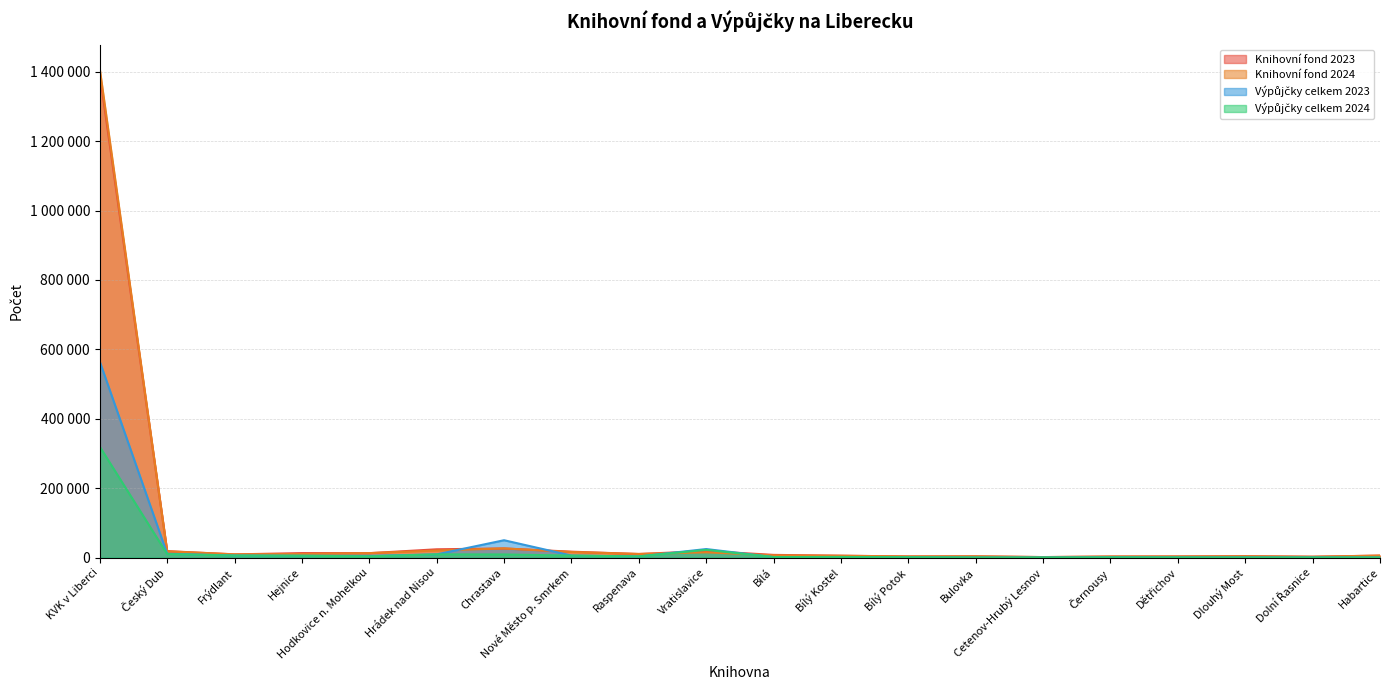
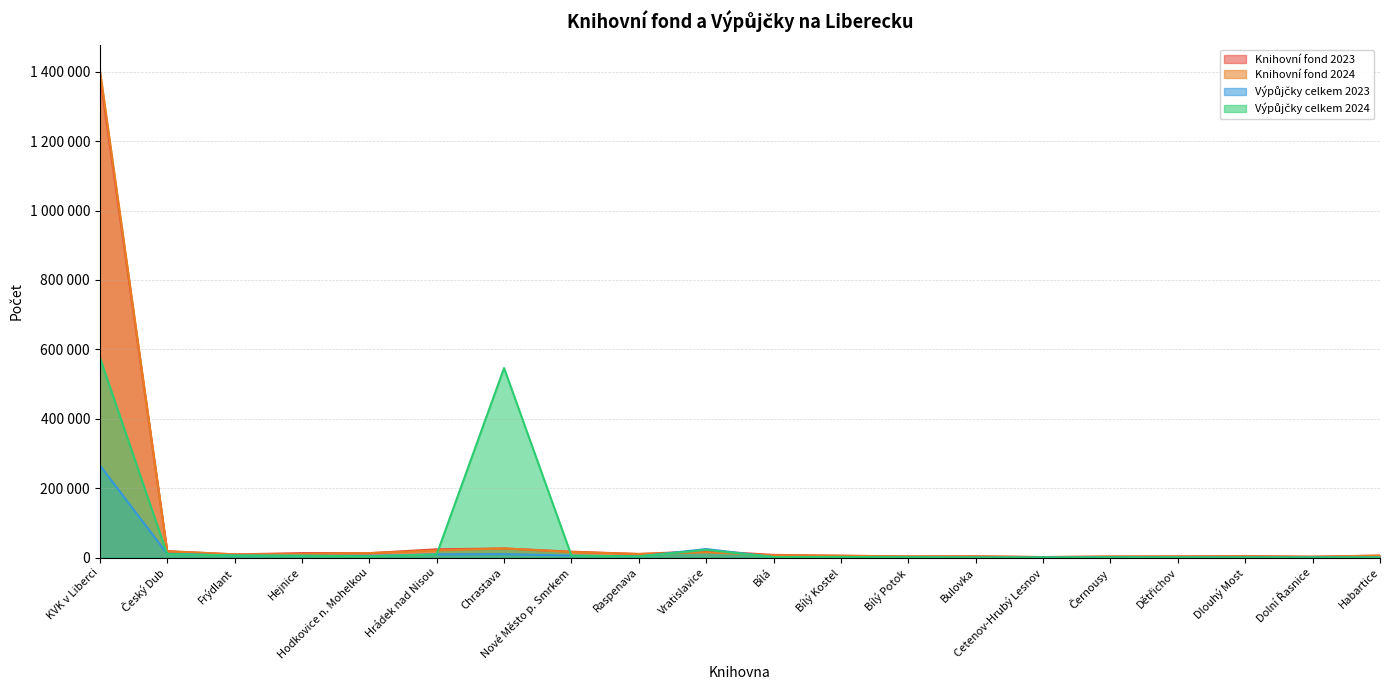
  {
    "Výpůjčky celkem 2023": {
-     "KVK v Liberci": 560000,
-     "Chrastava": 50000
+     "KVK v Liberci": 270000,
+     "Chrastava": 10000
    },
    "Výpůjčky celkem 2024": {
-     "KVK v Liberci": 320000,
-     "Chrastava": 10000
+     "KVK v Liberci": 580000,
+     "Chrastava": 550000
    }
  }
